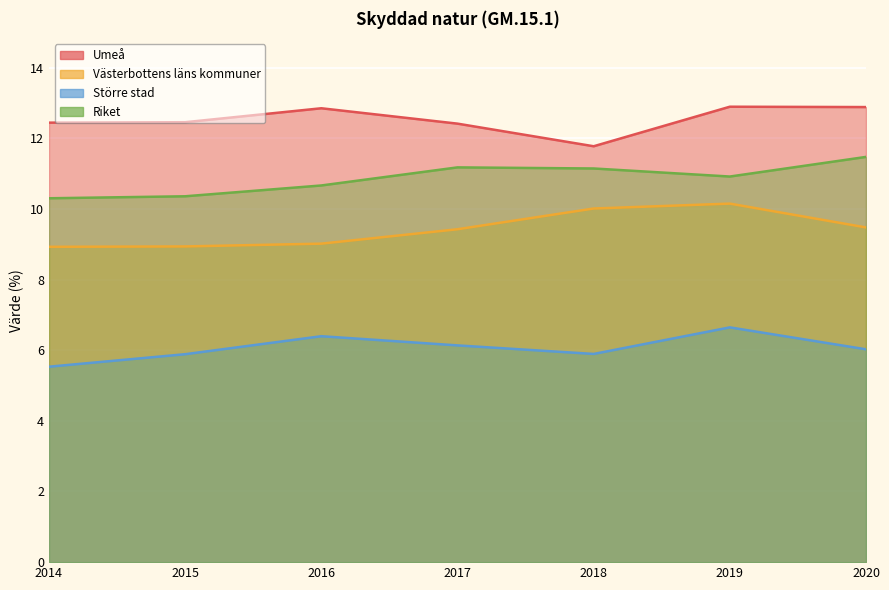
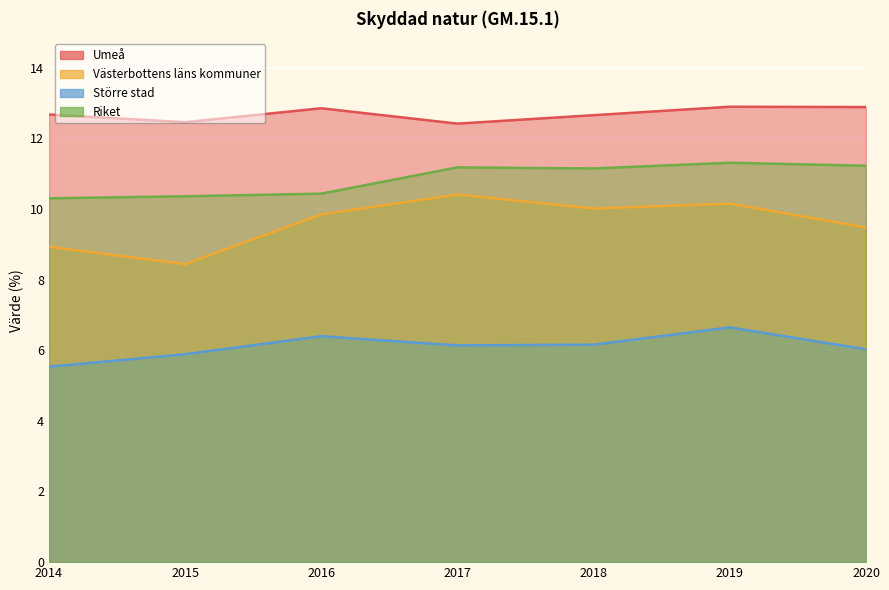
  {
    "Umeå": {
-     "2014": 12.4,
+     "2014": 12.7,
      "2016": 12.8,
      "2017": 12.4,
-     "2018": 11.8,
+     "2018": 12.7,
      "2019": 12.9,
      "2020": 12.9
    },
    "Västerbottens läns kommuner": {
      "2014": 8.9,
-     "2015": 8.9,
-     "2016": 9.0,
-     "2017": 9.4,
+     "2015": 8.4,
+     "2016": 9.8,
+     "2017": 10.4,
      "2018": 10.0,
      "2019": 10.1,
      "2020": 9.5
    },
    "Större stad": {
      "2014": 5.5,
      "2015": 5.9,
      "2016": 6.4,
      "2017": 6.1,
-     "2018": 5.9,
+     "2018": 6.2,
      "2019": 6.6,
      "2020": 6.0
    },
    "Riket": {
      "2014": 10.3,
      "2015": 10.4,
-     "2016": 10.7,
+     "2016": 10.4,
      "2017": 11.2,
      "2018": 11.1,
-     "2019": 10.9,
-     "2020": 11.5
+     "2019": 11.3,
+     "2020": 11.2
    }
  }
